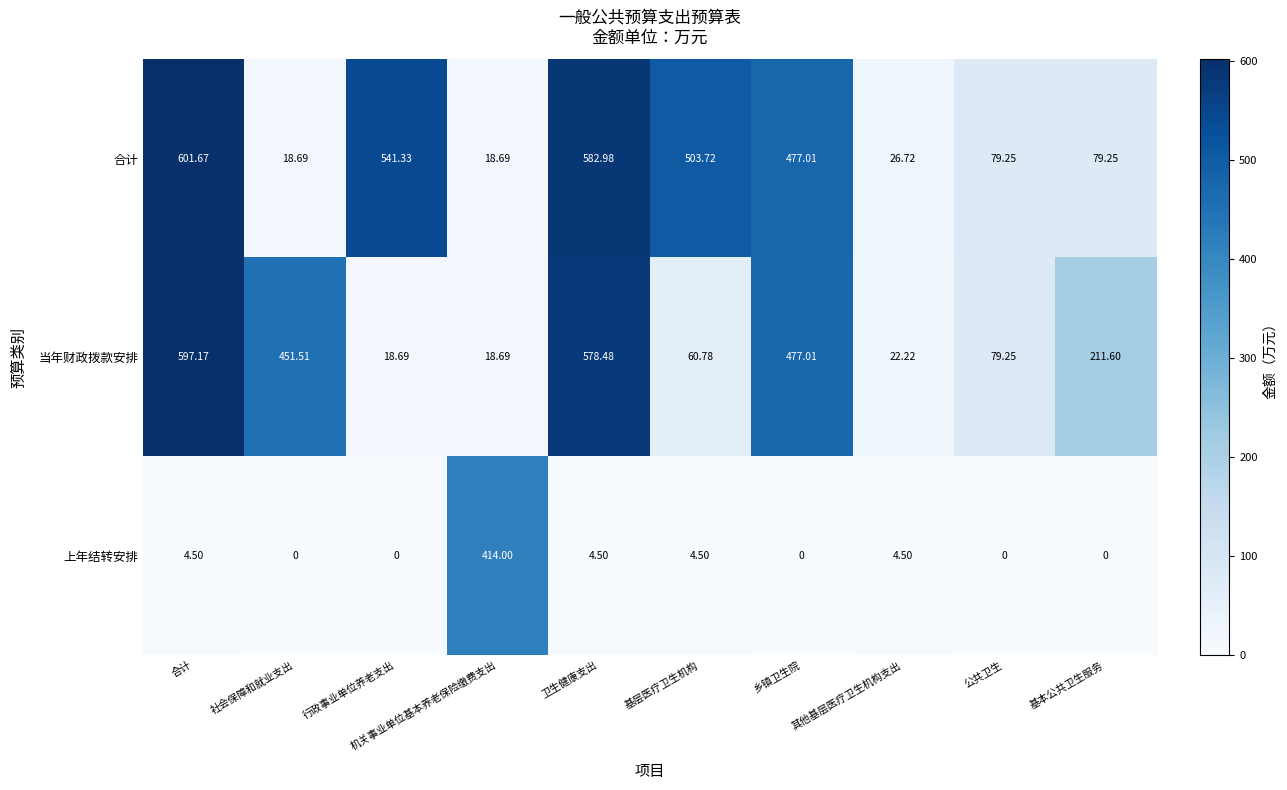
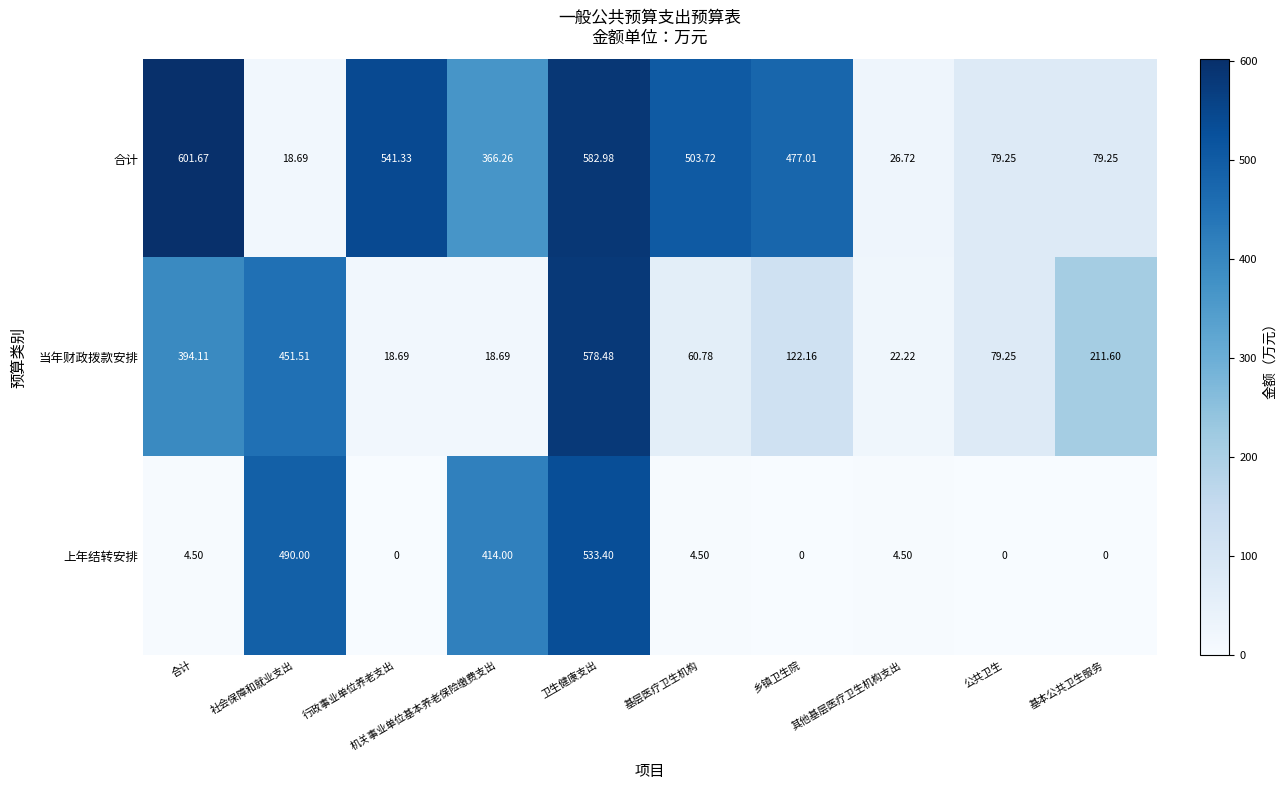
  {
    "合计": {
      "合计": 601.67,
      "社会保障和就业支出": 18.69,
      "行政事业单位养老支出": 541.33,
-     "机关事业单位基本养老保险缴费支出": 18.69,
+     "机关事业单位基本养老保险缴费支出": 366.26,
      "卫生健康支出": 582.98,
      "基层医疗卫生机构": 503.72,
      "乡镇卫生院": 477.01,
      "其他基层医疗卫生机构支出": 26.72,
      "公共卫生": 79.25,
      "基本公共卫生服务": 79.25
    },
    "当年财政拨款安排": {
-     "合计": 597.17,
+     "合计": 394.11,
      "社会保障和就业支出": 451.51,
      "行政事业单位养老支出": 18.69,
      "机关事业单位基本养老保险缴费支出": 18.69,
      "卫生健康支出": 578.48,
      "基层医疗卫生机构": 60.78,
-     "乡镇卫生院": 477.01,
+     "乡镇卫生院": 122.16,
      "其他基层医疗卫生机构支出": 22.22,
      "公共卫生": 79.25,
      "基本公共卫生服务": 211.60
    },
    "上年结转安排": {
      "合计": 4.50,
-     "社会保障和就业支出": 0,
+     "社会保障和就业支出": 490.00,
      "行政事业单位养老支出": 0,
      "机关事业单位基本养老保险缴费支出": 414.00,
-     "卫生健康支出": 4.50,
+     "卫生健康支出": 533.40,
      "基层医疗卫生机构": 4.50,
      "乡镇卫生院": 0,
      "其他基层医疗卫生机构支出": 4.50,
      "公共卫生": 0,
      "基本公共卫生服务": 0
    }
  }
